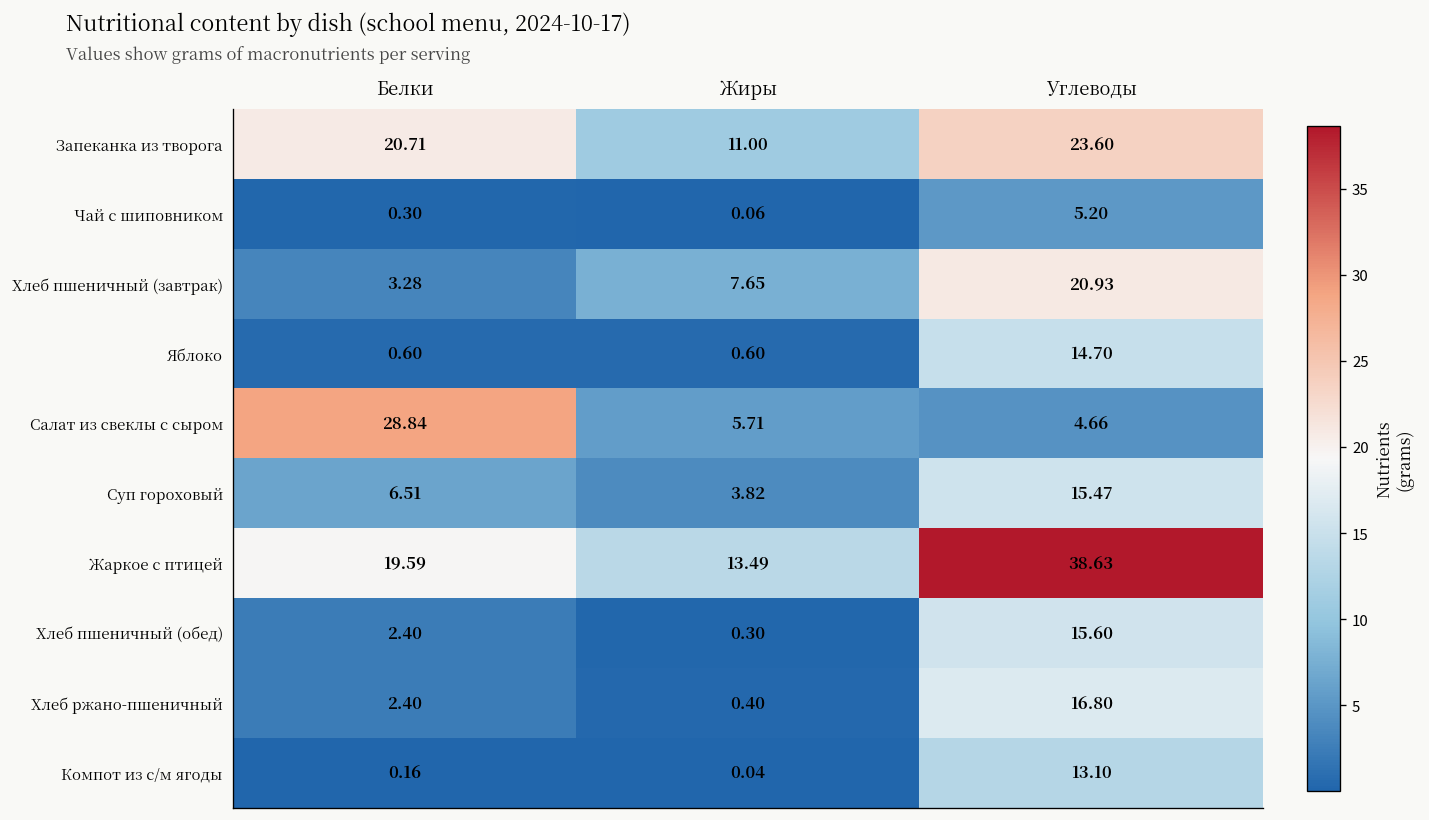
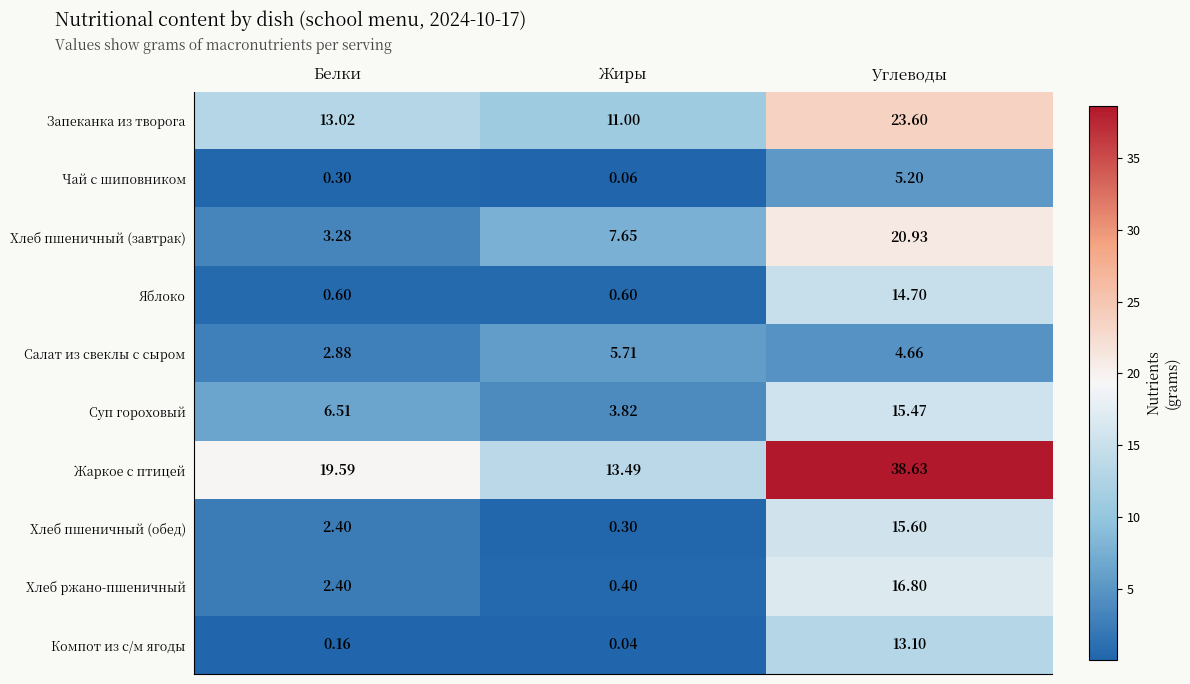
  {
    "Запеканка из творога": {
-     "Белки": 20.71,
+     "Белки": 13.02,
      "Жиры": 11.00,
      "Углеводы": 23.60
    },
    "Чай с шиповником": {
      "Белки": 0.30,
      "Жиры": 0.06,
      "Углеводы": 5.20
    },
    "Хлеб пшеничный (завтрак)": {
      "Белки": 3.28,
      "Жиры": 7.65,
      "Углеводы": 20.93
    },
    "Яблоко": {
      "Белки": 0.60,
      "Жиры": 0.60,
      "Углеводы": 14.70
    },
    "Салат из свеклы с сыром": {
-     "Белки": 28.84,
+     "Белки": 2.88,
      "Жиры": 5.71,
      "Углеводы": 4.66
    },
    "Суп гороховый": {
      "Белки": 6.51,
      "Жиры": 3.82,
      "Углеводы": 15.47
    },
    "Жаркое с птицей": {
      "Белки": 19.59,
      "Жиры": 13.49,
      "Углеводы": 38.63
    },
    "Хлеб пшеничный (обед)": {
      "Белки": 2.40,
      "Жиры": 0.30,
      "Углеводы": 15.60
    },
    "Хлеб ржано-пшеничный": {
      "Белки": 2.40,
      "Жиры": 0.40,
      "Углеводы": 16.80
    },
    "Компот из с/м ягоды": {
      "Белки": 0.16,
      "Жиры": 0.04,
      "Углеводы": 13.10
    }
  }
